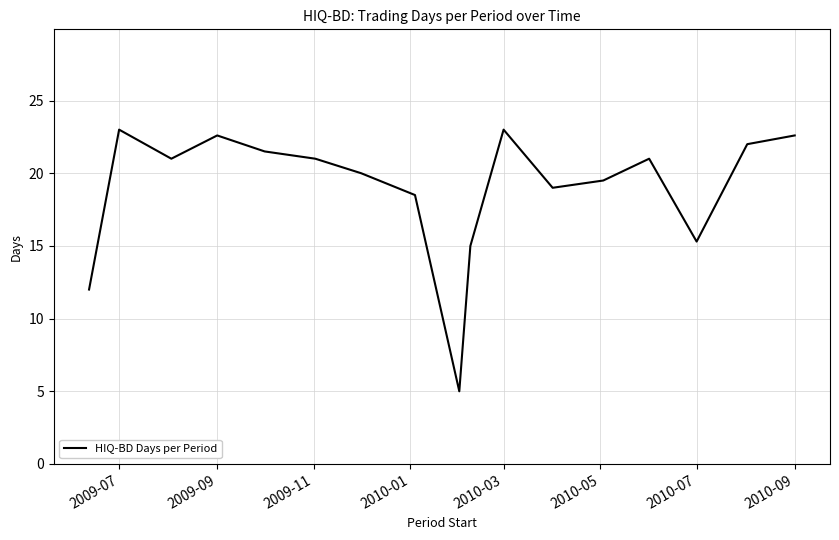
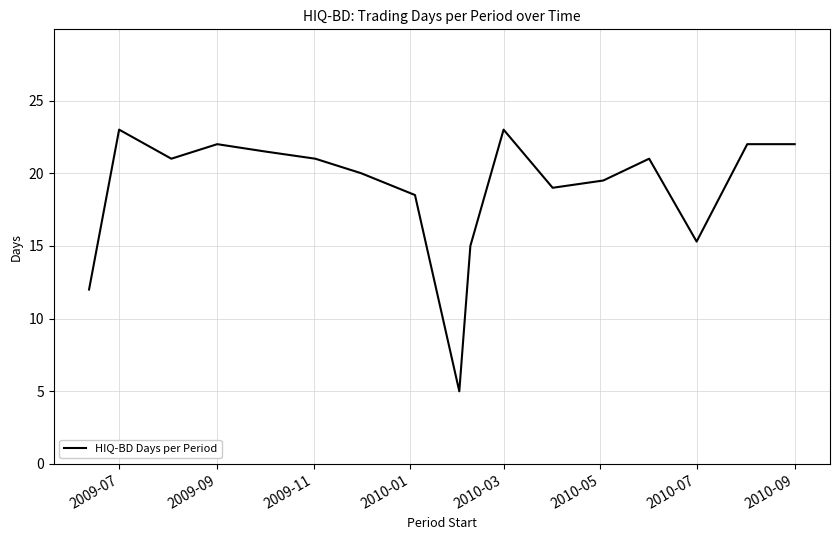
  {
    "2009-07": 23.0,
-   "2009-09": 22.6,
+   "2009-09": 22.0,
    "2010-03": 23.0,
    "2010-07": 15.3,
-   "2010-09": 22.6
+   "2010-09": 22.0
  }
